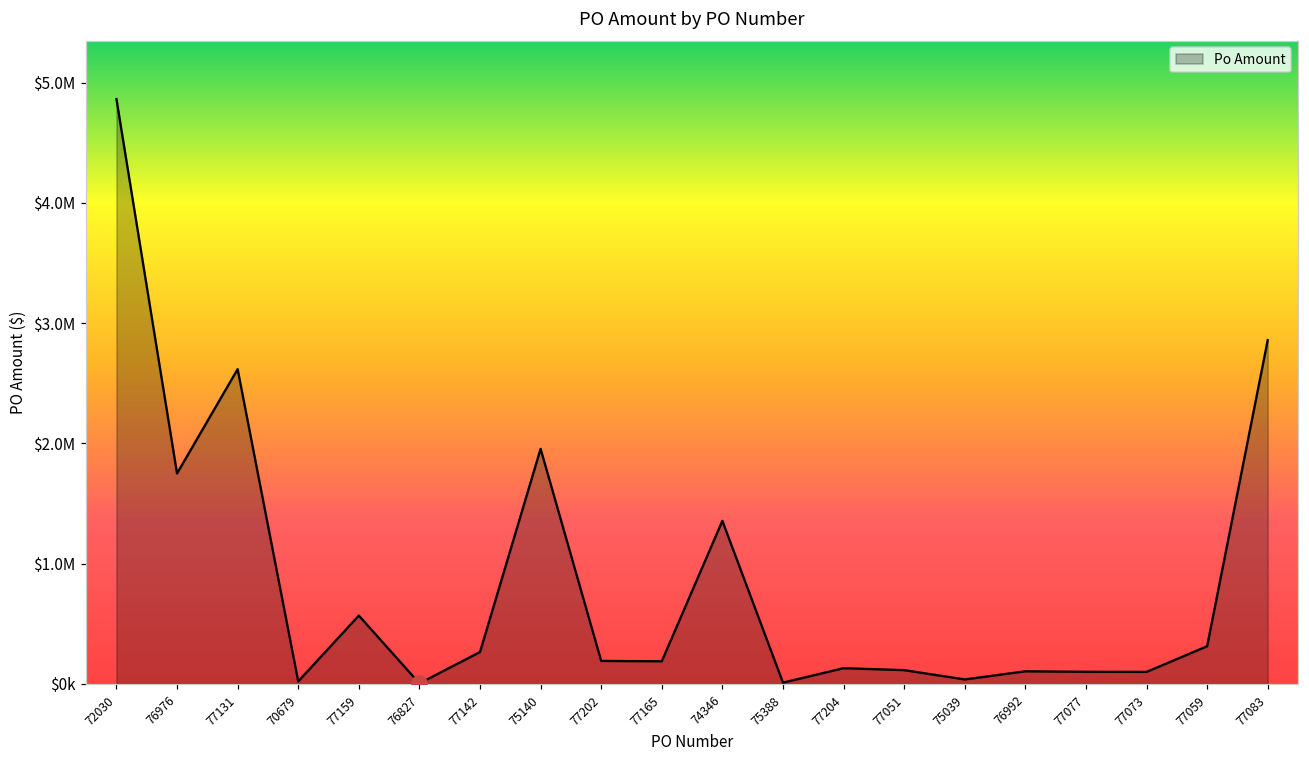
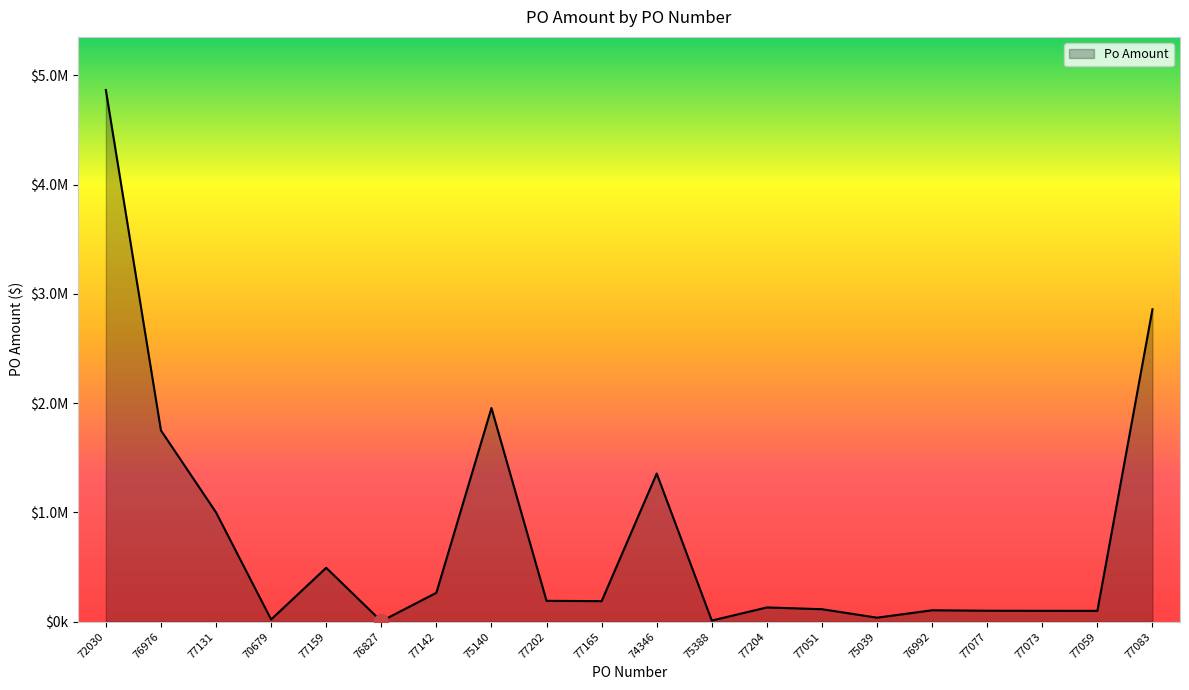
  {
    "Po Amount": {
      "72030": "$4860000",
      "76976": "$1750000",
-     "77131": "$2620000",
+     "77131": "$1000000",
      "70679": "$20000",
-     "77159": "$570000",
+     "77159": "$490000",
      "77142": "$260000",
      "75140": "$1950000",
      "77202": "$190000",
      "77165": "$190000",
      "74346": "$1360000",
      "75388": "$10000",
      "77204": "$130000",
      "77051": "$110000",
      "75039": "$40000",
      "76992": "$100000",
      "77077": "$100000",
      "77073": "$100000",
-     "77059": "$310000",
+     "77059": "$100000",
      "77083": "$2860000"
    }
  }
